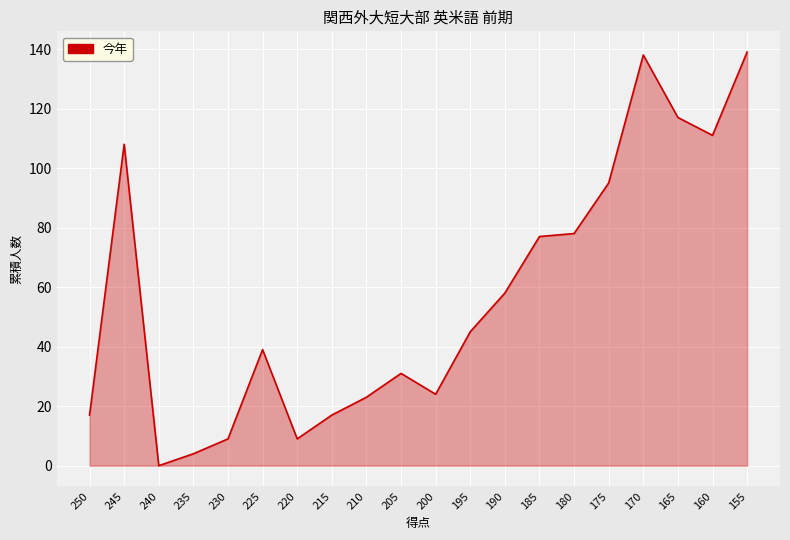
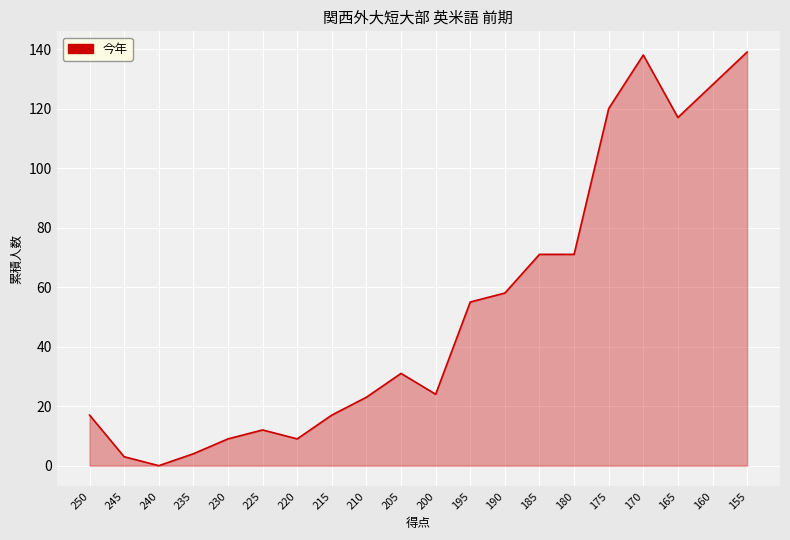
  {
    "250": 17,
-   "245": 108,
+   "245": 3,
    "240": 0,
    "235": 4,
    "230": 9,
-   "225": 39,
+   "225": 12,
    "220": 9,
    "215": 17,
    "210": 23,
    "205": 31,
    "200": 24,
-   "195": 45,
+   "195": 55,
    "190": 58,
-   "185": 77,
-   "180": 78,
-   "175": 95,
+   "185": 71,
+   "180": 71,
+   "175": 120,
    "170": 138,
    "165": 117,
-   "160": 111,
+   "160": 128,
    "155": 139
  }
